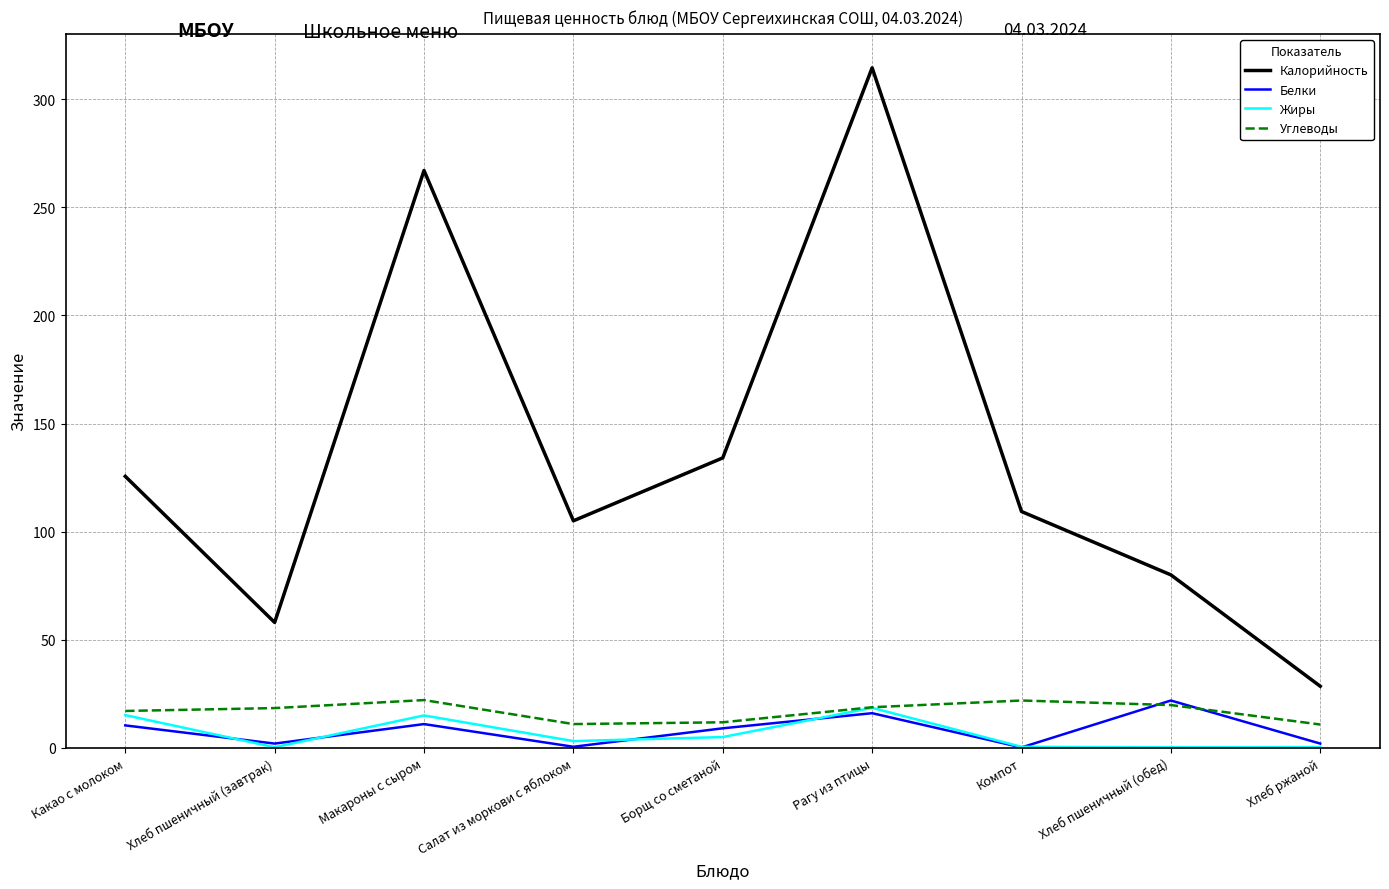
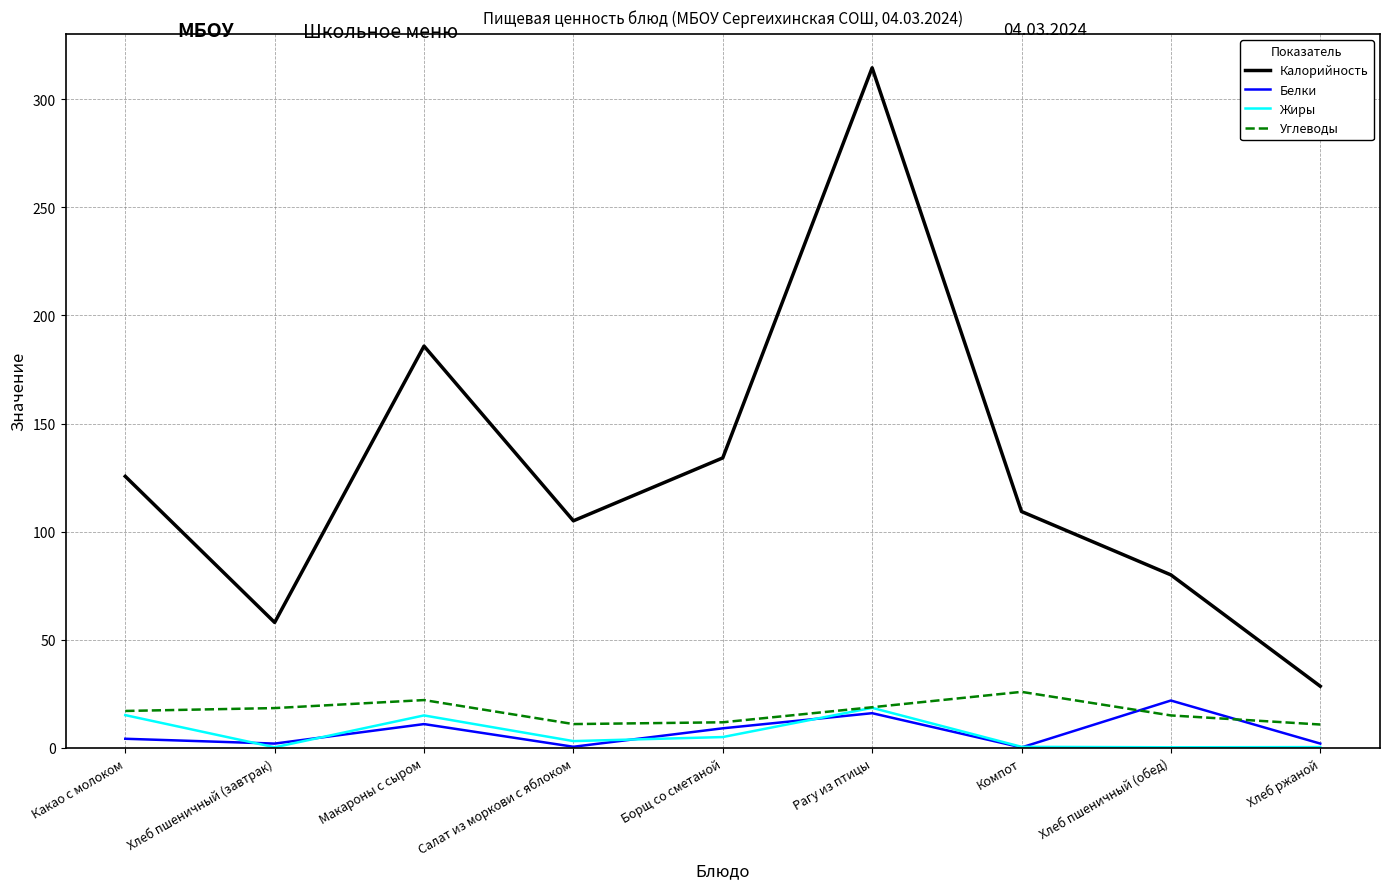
  {
    "Калорийность": {
      "Какао с молоком": 126,
      "Хлеб пшеничный (завтрак)": 58,
-     "Макароны с сыром": 267,
+     "Макароны с сыром": 186,
      "Салат из моркови с яблоком": 105,
      "Борщ со сметаной": 134,
      "Рагу из птицы": 314,
      "Компот": 109,
      "Хлеб пшеничный (обед)": 80,
      "Хлеб ржаной": 29
    },
    "Белки": {
-     "Какао с молоком": 10,
+     "Какао с молоком": 4,
      "Хлеб пшеничный (завтрак)": 2,
      "Макароны с сыром": 11,
      "Салат из моркови с яблоком": 1,
      "Борщ со сметаной": 9,
      "Рагу из птицы": 16,
      "Хлеб пшеничный (обед)": 22,
      "Хлеб ржаной": 2
    },
    "Жиры": {
      "Какао с молоком": 15,
      "Хлеб пшеничный (завтрак)": 0,
      "Макароны с сыром": 15,
      "Салат из моркови с яблоком": 3,
      "Борщ со сметаной": 5,
      "Хлеб пшеничный (обед)": 0,
      "Хлеб ржаной": 0
    },
    "Углеводы": {
      "Какао с молоком": 17,
      "Хлеб пшеничный (завтрак)": 18,
      "Макароны с сыром": 22,
      "Салат из моркови с яблоком": 11,
      "Борщ со сметаной": 12,
-     "Компот": 22,
-     "Хлеб пшеничный (обед)": 20,
+     "Компот": 26,
+     "Хлеб пшеничный (обед)": 15,
      "Хлеб ржаной": 11
    }
  }
